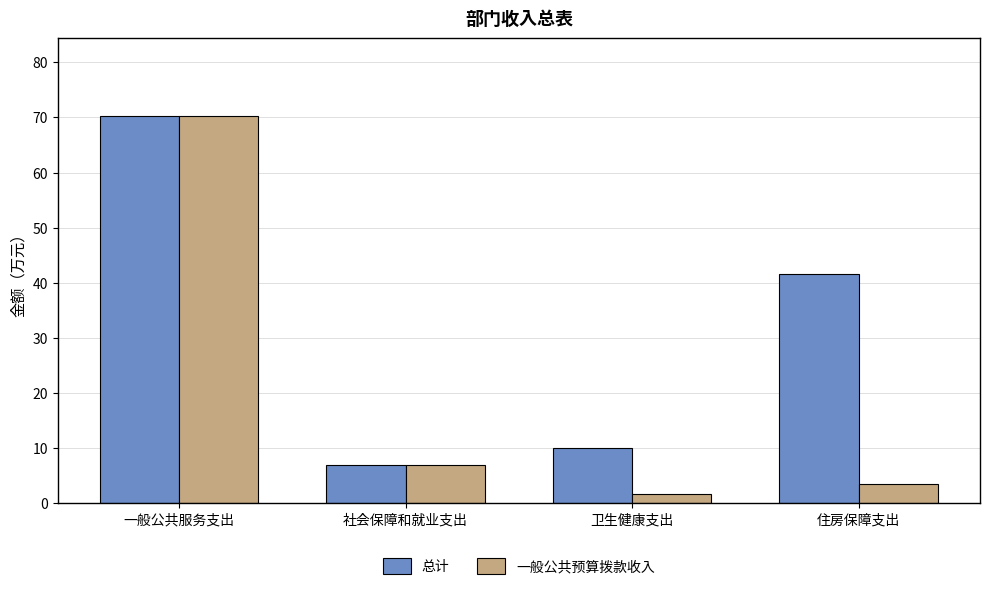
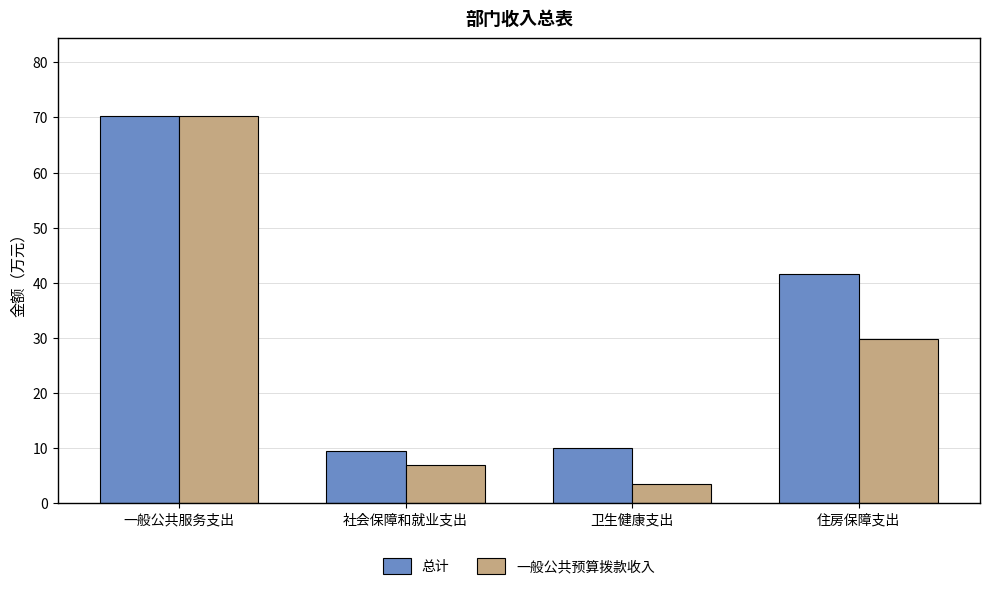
  {
    "总计": {
      "一般公共服务支出": 70,
-     "社会保障和就业支出": 7,
+     "社会保障和就业支出": 9,
      "卫生健康支出": 10,
      "住房保障支出": 42
    },
    "一般公共预算拨款收入": {
      "一般公共服务支出": 70,
      "社会保障和就业支出": 7,
-     "卫生健康支出": 2,
-     "住房保障支出": 3
+     "卫生健康支出": 4,
+     "住房保障支出": 30
    }
  }
